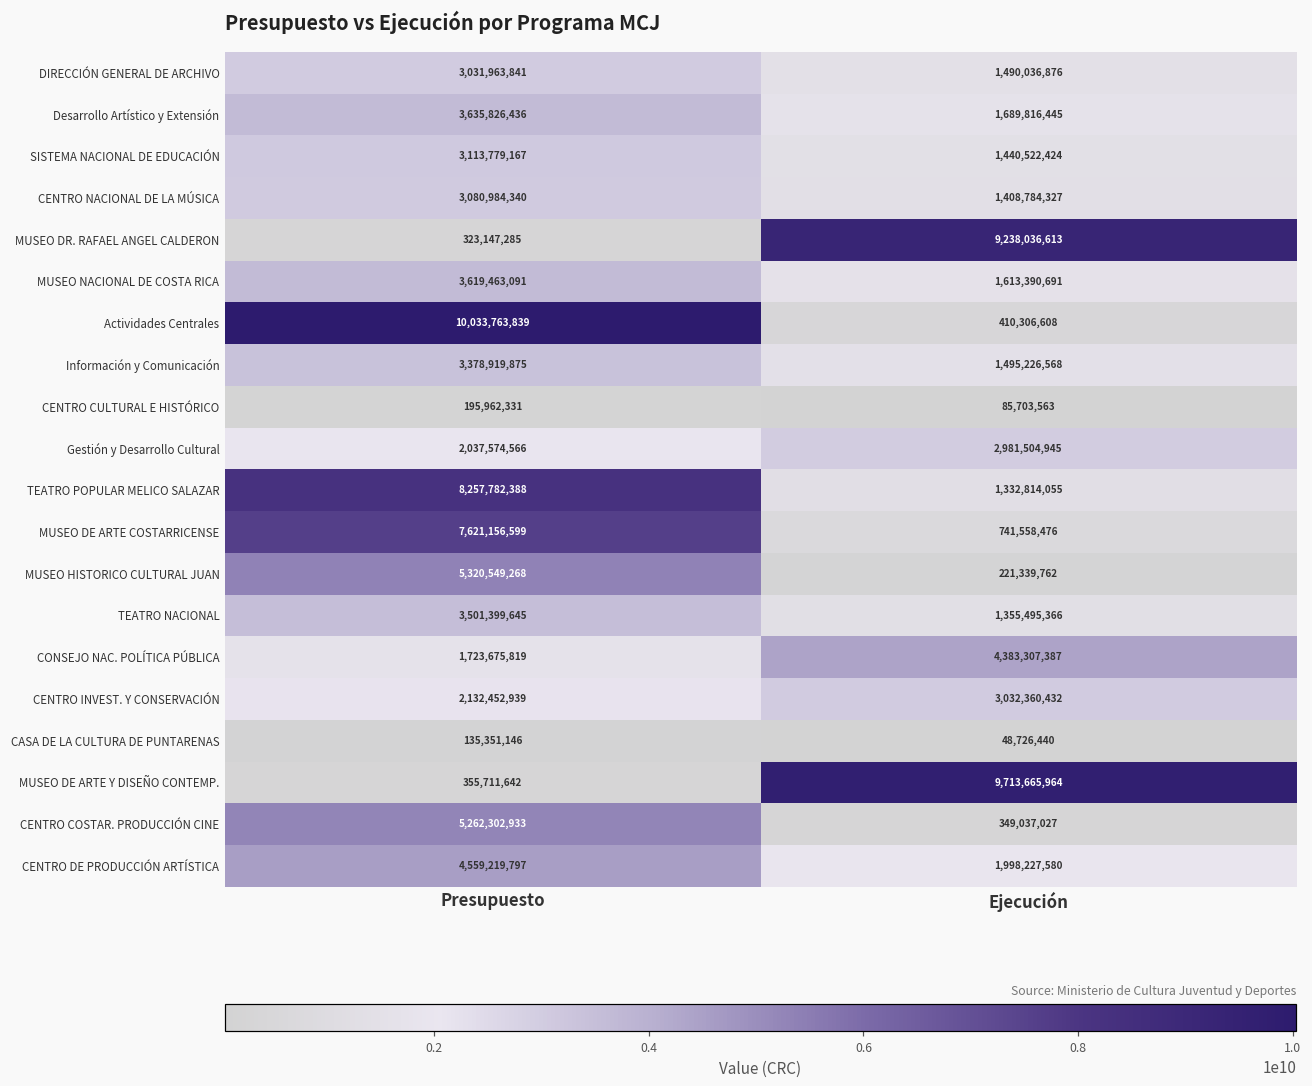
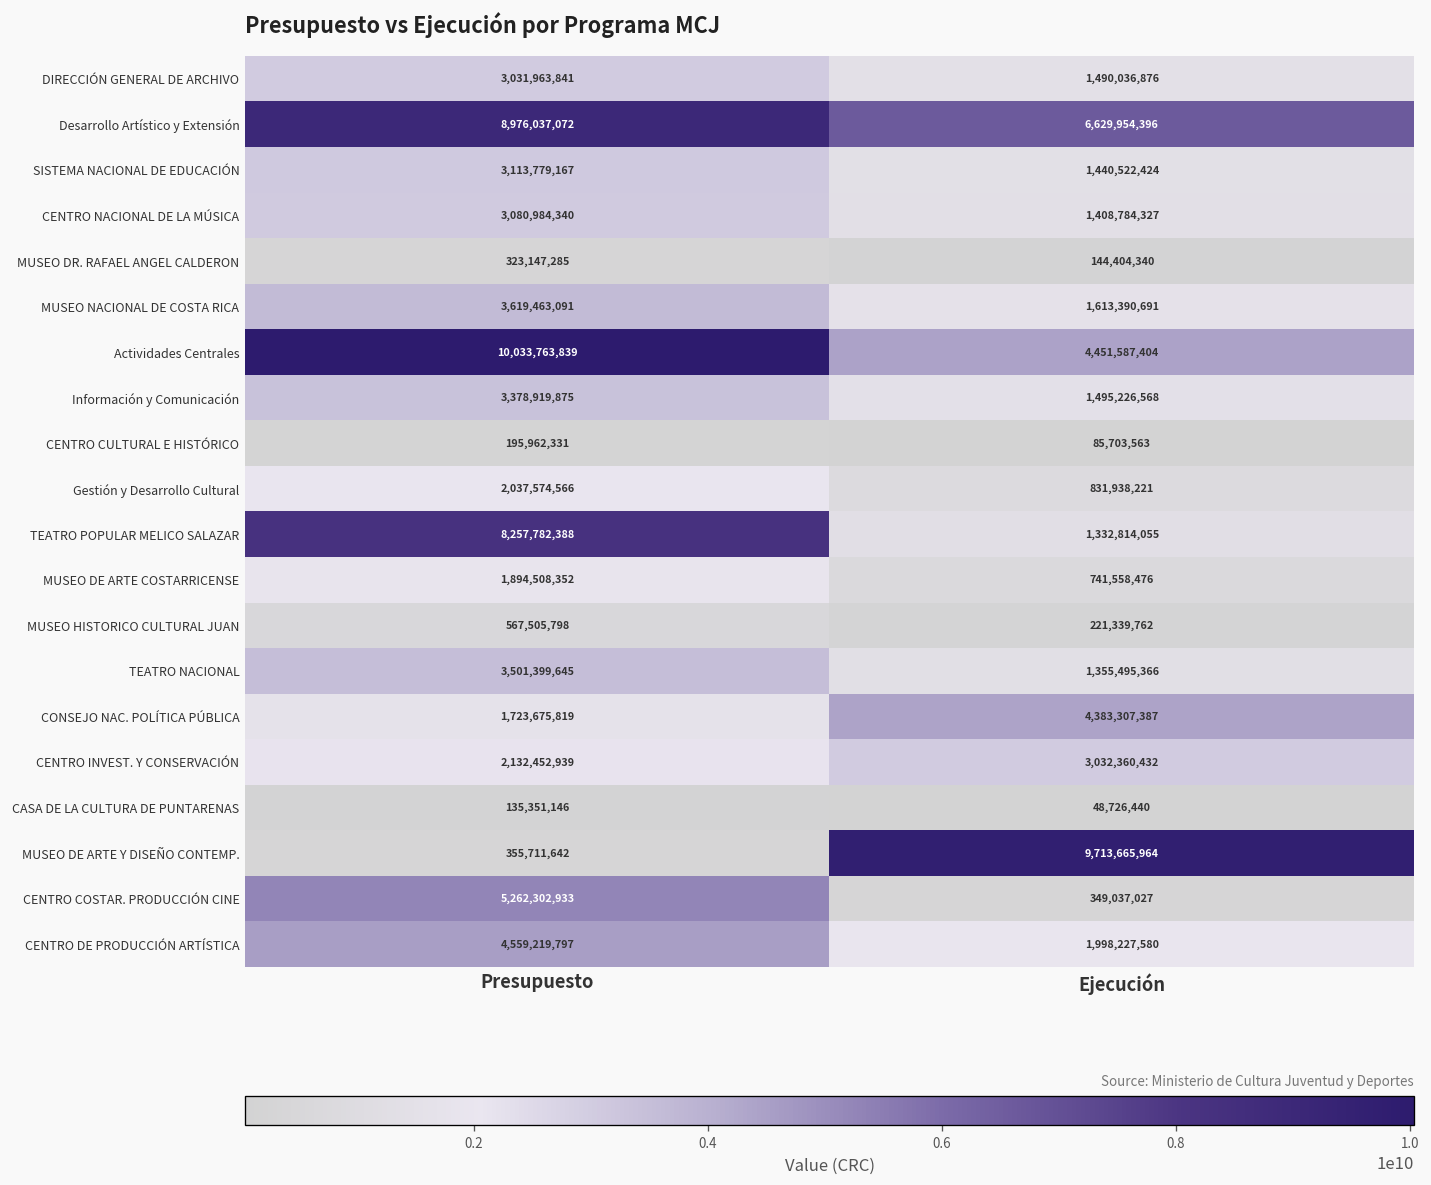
  {
    "DIRECCIÓN GENERAL DE ARCHIVO": {
      "Presupuesto": "3,031,963,841",
      "Ejecución": "1,490,036,876"
    },
    "Desarrollo Artístico y Extensión": {
-     "Presupuesto": "3,635,826,436",
-     "Ejecución": "1,689,816,445"
+     "Presupuesto": "8,976,037,072",
+     "Ejecución": "6,629,954,396"
    },
    "SISTEMA NACIONAL DE EDUCACIÓN": {
      "Presupuesto": "3,113,779,167",
      "Ejecución": "1,440,522,424"
    },
    "CENTRO NACIONAL DE LA MÚSICA": {
      "Presupuesto": "3,080,984,340",
      "Ejecución": "1,408,784,327"
    },
    "MUSEO DR. RAFAEL ANGEL CALDERON": {
      "Presupuesto": "323,147,285",
-     "Ejecución": "9,238,036,613"
+     "Ejecución": "144,404,340"
    },
    "MUSEO NACIONAL DE COSTA RICA": {
      "Presupuesto": "3,619,463,091",
      "Ejecución": "1,613,390,691"
    },
    "Actividades Centrales": {
      "Presupuesto": "10,033,763,839",
-     "Ejecución": "410,306,608"
+     "Ejecución": "4,451,587,404"
    },
    "Información y Comunicación": {
      "Presupuesto": "3,378,919,875",
      "Ejecución": "1,495,226,568"
    },
    "CENTRO CULTURAL E HISTÓRICO": {
      "Presupuesto": "195,962,331",
      "Ejecución": "85,703,563"
    },
    "Gestión y Desarrollo Cultural": {
      "Presupuesto": "2,037,574,566",
-     "Ejecución": "2,981,504,945"
+     "Ejecución": "831,938,221"
    },
    "TEATRO POPULAR MELICO SALAZAR": {
      "Presupuesto": "8,257,782,388",
      "Ejecución": "1,332,814,055"
    },
    "MUSEO DE ARTE COSTARRICENSE": {
-     "Presupuesto": "7,621,156,599",
+     "Presupuesto": "1,894,508,352",
      "Ejecución": "741,558,476"
    },
    "MUSEO HISTORICO CULTURAL JUAN": {
-     "Presupuesto": "5,320,549,268",
+     "Presupuesto": "567,505,798",
      "Ejecución": "221,339,762"
    },
    "TEATRO NACIONAL": {
      "Presupuesto": "3,501,399,645",
      "Ejecución": "1,355,495,366"
    },
    "CONSEJO NAC. POLÍTICA PÚBLICA": {
      "Presupuesto": "1,723,675,819",
      "Ejecución": "4,383,307,387"
    },
    "CENTRO INVEST. Y CONSERVACIÓN": {
      "Presupuesto": "2,132,452,939",
      "Ejecución": "3,032,360,432"
    },
    "CASA DE LA CULTURA DE PUNTARENAS": {
      "Presupuesto": "135,351,146",
      "Ejecución": "48,726,440"
    },
    "MUSEO DE ARTE Y DISEÑO CONTEMP.": {
      "Presupuesto": "355,711,642",
      "Ejecución": "9,713,665,964"
    },
    "CENTRO COSTAR. PRODUCCIÓN CINE": {
      "Presupuesto": "5,262,302,933",
      "Ejecución": "349,037,027"
    },
    "CENTRO DE PRODUCCIÓN ARTÍSTICA": {
      "Presupuesto": "4,559,219,797",
      "Ejecución": "1,998,227,580"
    }
  }
